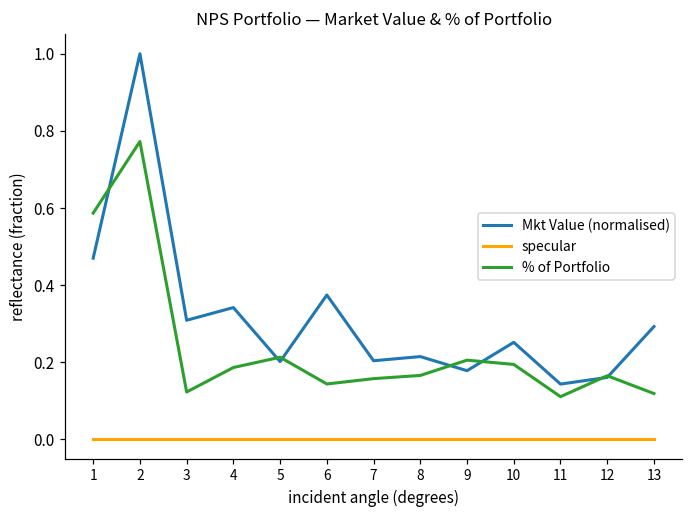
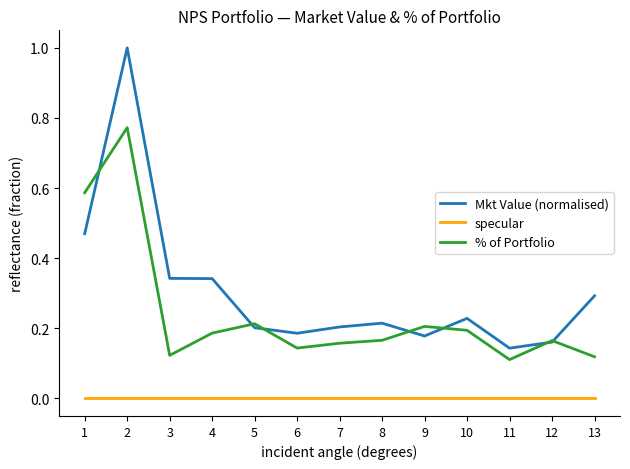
  {
    "Mkt Value (normalised)": {
      "1": 0.47,
      "2": 1.00,
-     "3": 0.31,
+     "3": 0.34,
      "4": 0.34,
      "5": 0.20,
-     "6": 0.37,
+     "6": 0.19,
      "7": 0.20,
      "8": 0.21,
      "9": 0.18,
-     "10": 0.25,
+     "10": 0.23,
      "11": 0.14,
      "13": 0.29
    },
    "specular": {
      "1": 0.00,
      "2": 0.00,
      "3": 0.00,
      "4": 0.00,
      "5": 0.00,
      "6": 0.00,
      "7": 0.00,
      "8": 0.00,
      "9": 0.00,
      "10": 0.00,
      "11": 0.00,
      "12": 0.00,
      "13": 0.00
    },
    "% of Portfolio": {
      "1": 0.59,
      "2": 0.77,
      "3": 0.12,
      "4": 0.19,
      "5": 0.21,
      "6": 0.14,
      "7": 0.16,
      "8": 0.17,
      "9": 0.21,
      "10": 0.19,
      "11": 0.11,
      "13": 0.12
    }
  }
